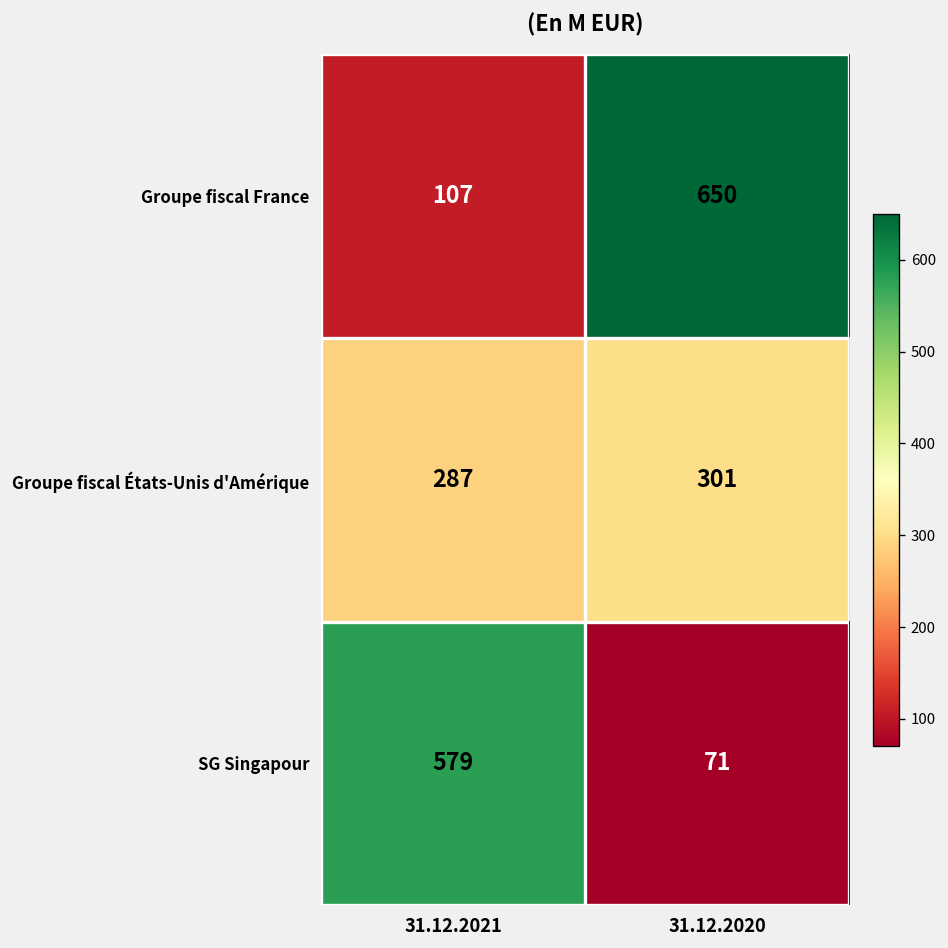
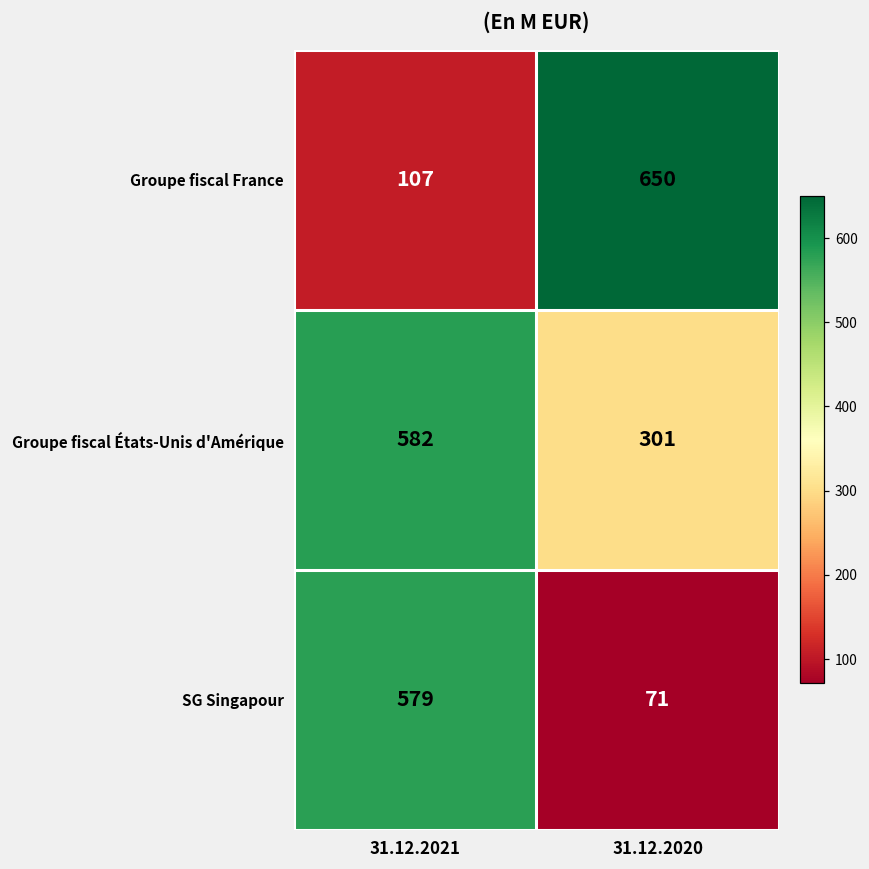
  {
    "Groupe fiscal France": {
      "31.12.2021": 107,
      "31.12.2020": 650
    },
    "Groupe fiscal États-Unis d'Amérique": {
-     "31.12.2021": 287,
+     "31.12.2021": 582,
      "31.12.2020": 301
    },
    "SG Singapour": {
      "31.12.2021": 579,
      "31.12.2020": 71
    }
  }
